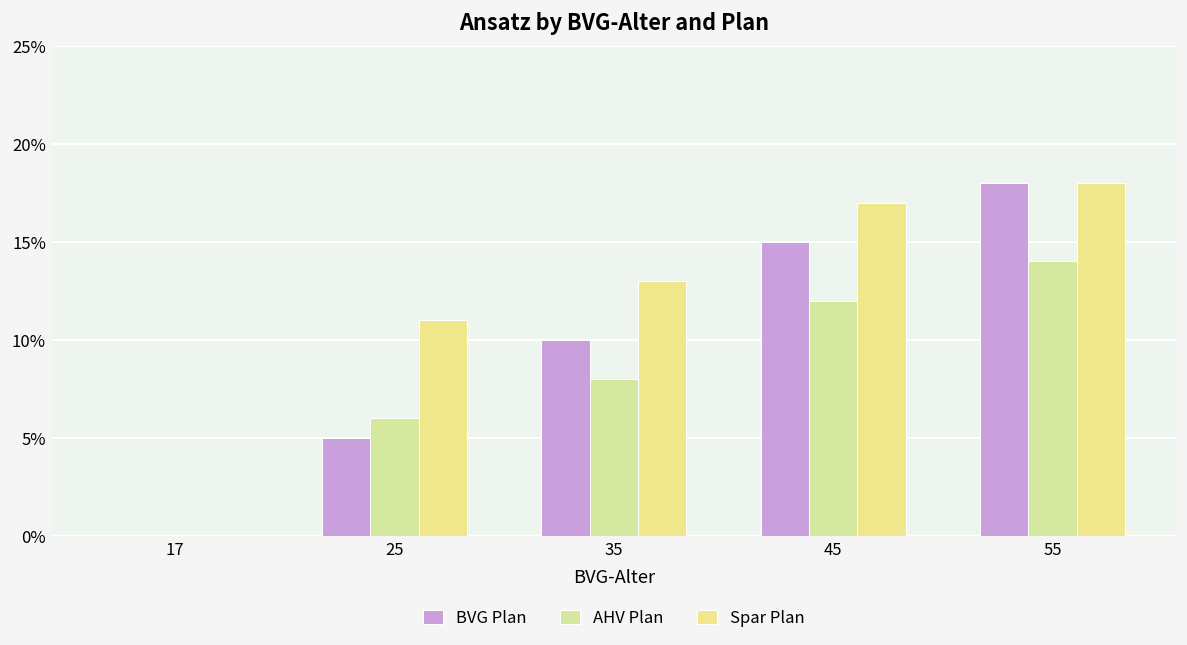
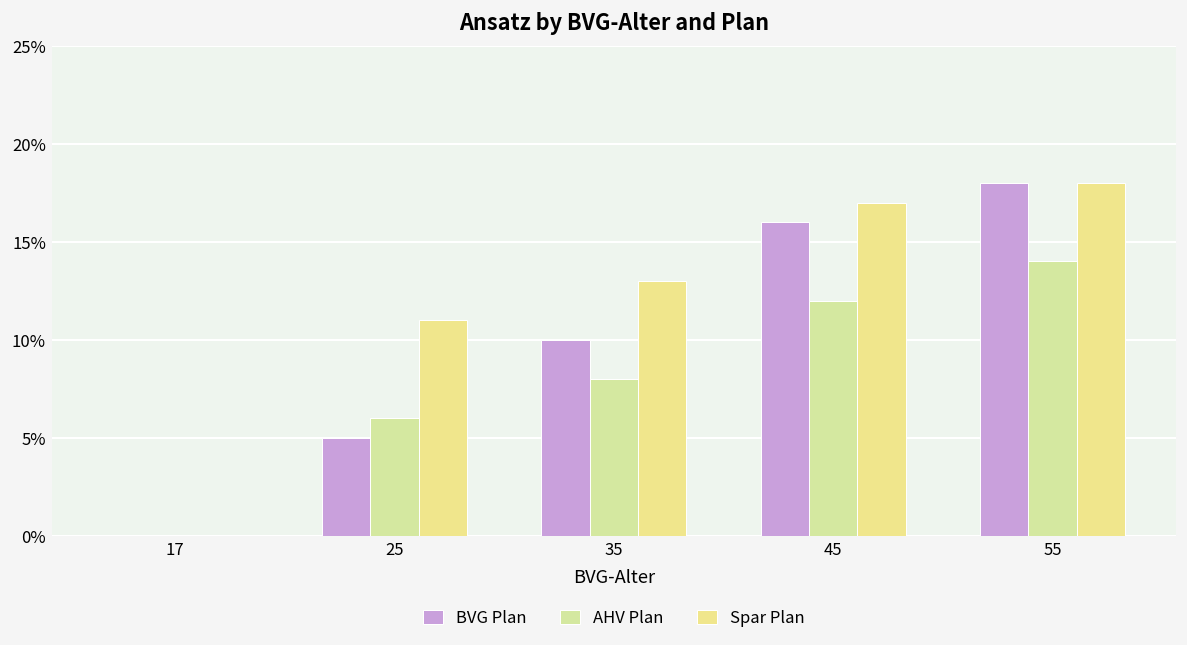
  {
    "BVG Plan": {
      "17": "0.0%",
      "25": "5.0%",
      "35": "10.0%",
-     "45": "15.0%",
+     "45": "16.0%",
      "55": "18.0%"
    }
  }
